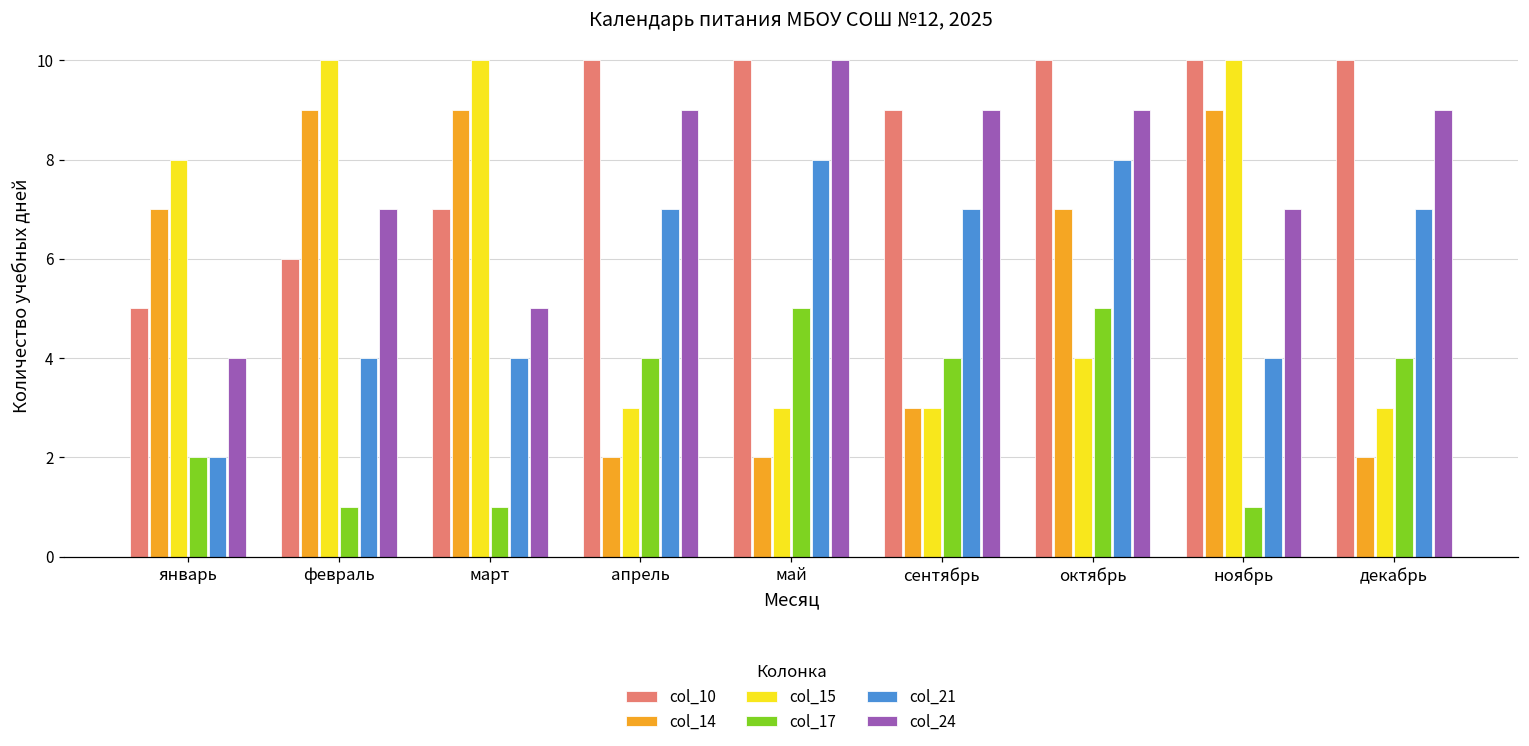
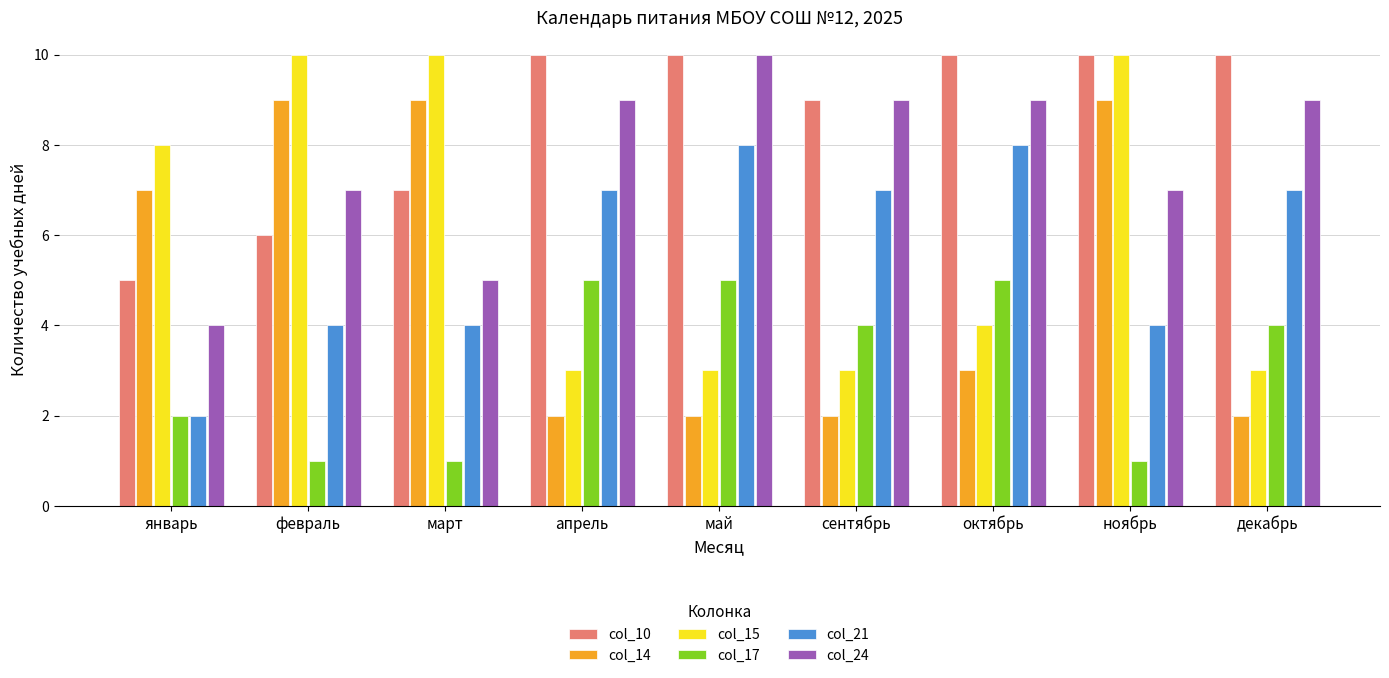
  {
    "col_10": {
      "январь": 5,
      "февраль": 6,
      "март": 7,
      "апрель": 10,
      "май": 10,
      "сентябрь": 9,
      "октябрь": 10,
      "ноябрь": 10,
      "декабрь": 10
    },
    "col_14": {
      "январь": 7,
      "февраль": 9,
      "март": 9,
      "апрель": 2,
      "май": 2,
-     "сентябрь": 3,
-     "октябрь": 7,
+     "сентябрь": 2,
+     "октябрь": 3,
      "ноябрь": 9,
      "декабрь": 2
    },
    "col_15": {
      "январь": 8,
      "февраль": 10,
      "март": 10,
      "апрель": 3,
      "май": 3,
      "сентябрь": 3,
      "октябрь": 4,
      "ноябрь": 10,
      "декабрь": 3
    },
    "col_17": {
      "январь": 2,
      "февраль": 1,
      "март": 1,
-     "апрель": 4,
+     "апрель": 5,
      "май": 5,
      "сентябрь": 4,
      "октябрь": 5,
      "ноябрь": 1,
      "декабрь": 4
    },
    "col_21": {
      "январь": 2,
      "февраль": 4,
      "март": 4,
      "апрель": 7,
      "май": 8,
      "сентябрь": 7,
      "октябрь": 8,
      "ноябрь": 4,
      "декабрь": 7
    },
    "col_24": {
      "январь": 4,
      "февраль": 7,
      "март": 5,
      "апрель": 9,
      "май": 10,
      "сентябрь": 9,
      "октябрь": 9,
      "ноябрь": 7,
      "декабрь": 9
    }
  }
